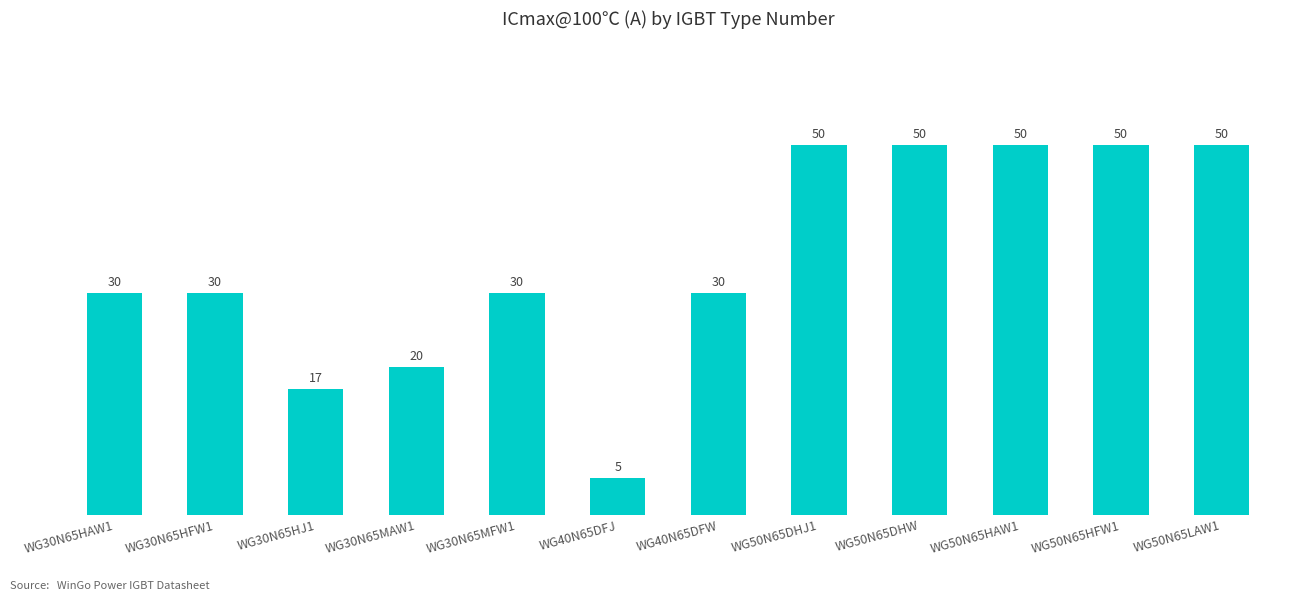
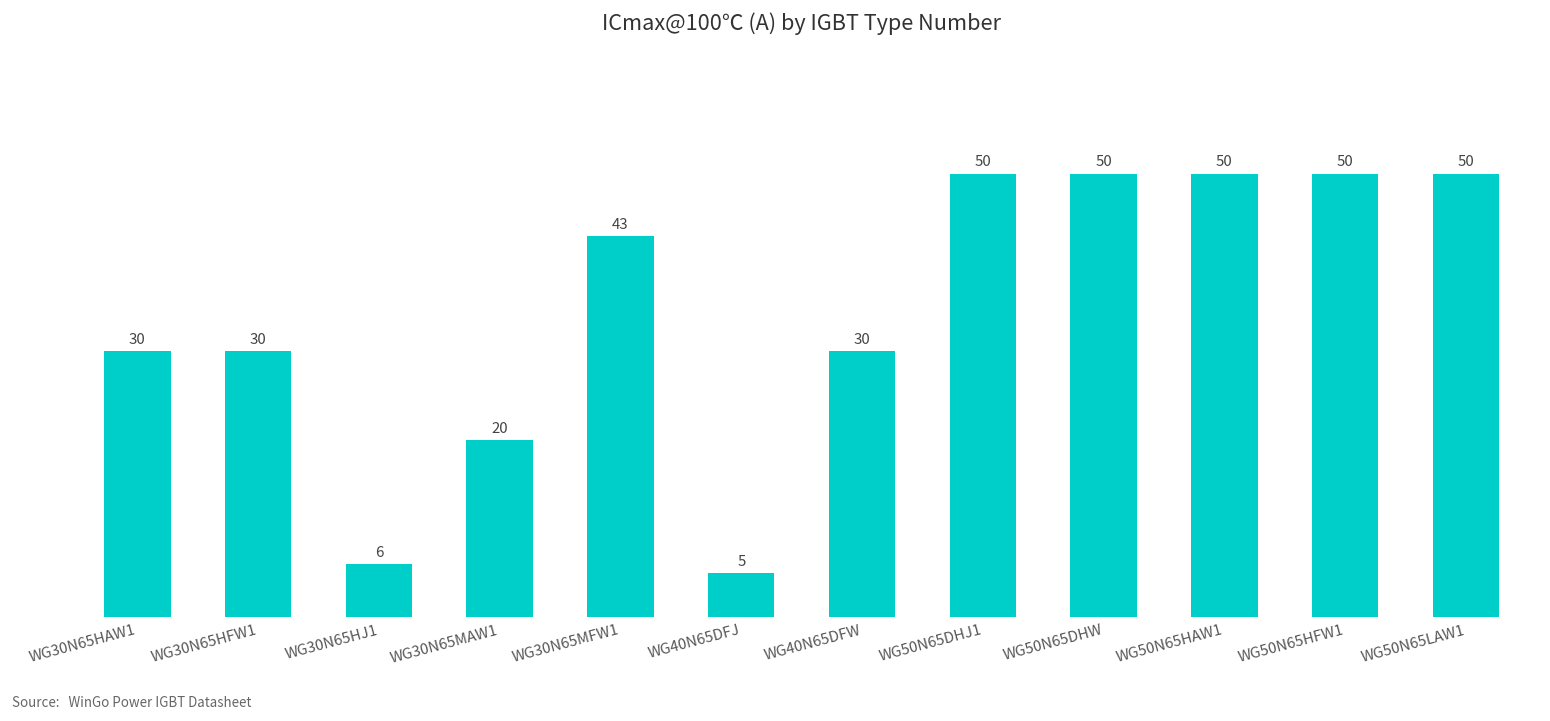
  {
    "WG30N65HAW1": 30,
    "WG30N65HFW1": 30,
-   "WG30N65HJ1": 17,
+   "WG30N65HJ1": 6,
    "WG30N65MAW1": 20,
-   "WG30N65MFW1": 30,
+   "WG30N65MFW1": 43,
    "WG40N65DFJ": 5,
    "WG40N65DFW": 30,
    "WG50N65DHJ1": 50,
    "WG50N65DHW": 50,
    "WG50N65HAW1": 50,
    "WG50N65HFW1": 50,
    "WG50N65LAW1": 50
  }
